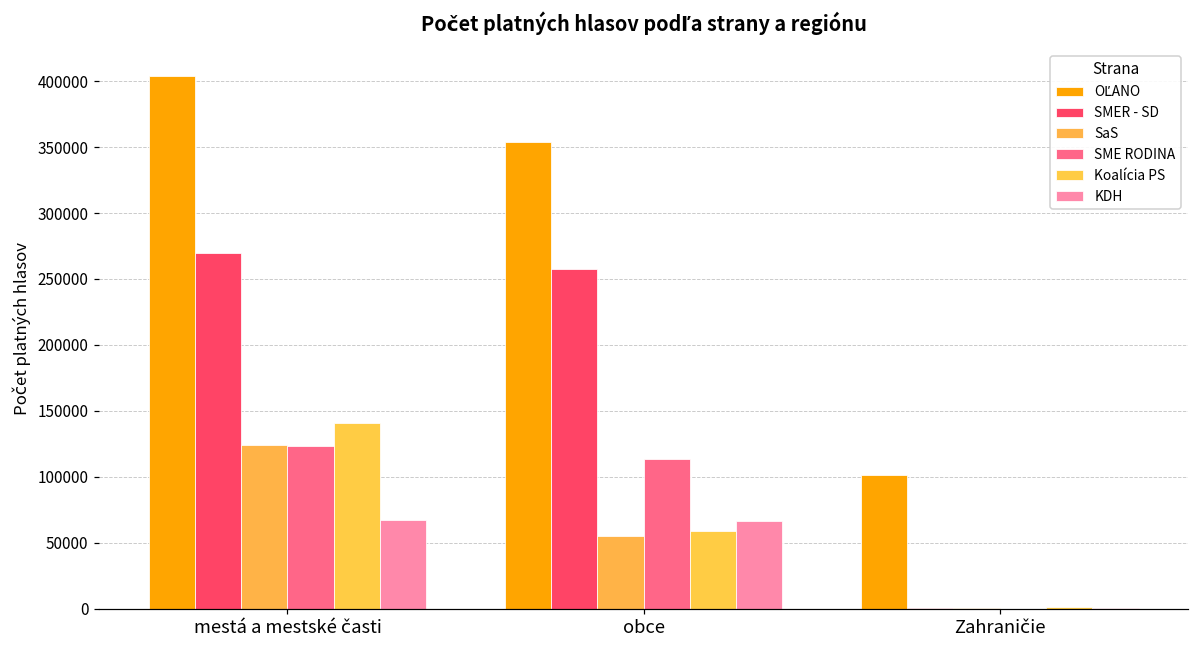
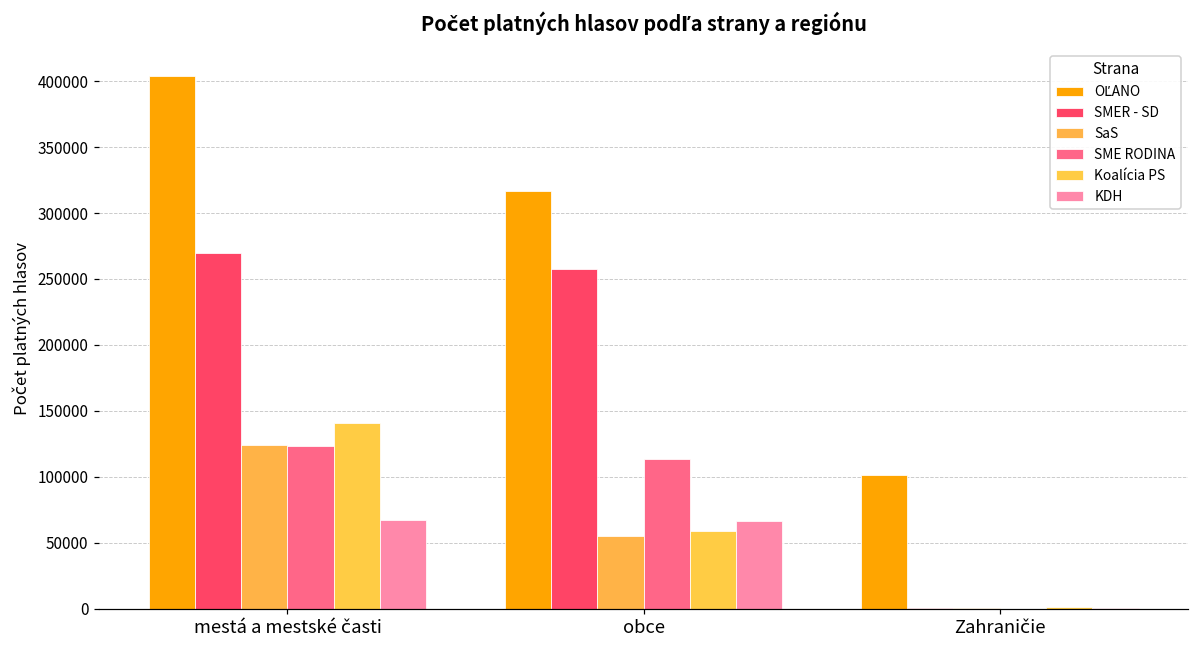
  {
    "OĽANO": {
      "mestá a mestské časti": 404000,
-     "obce": 354000,
+     "obce": 316000,
      "Zahraničie": 101000
    }
  }
